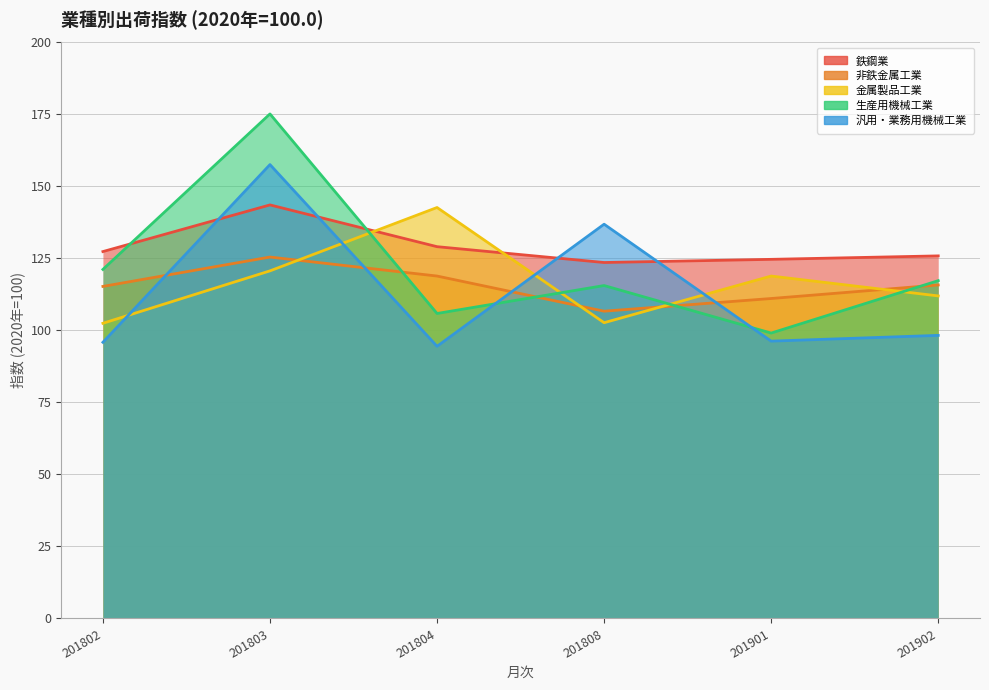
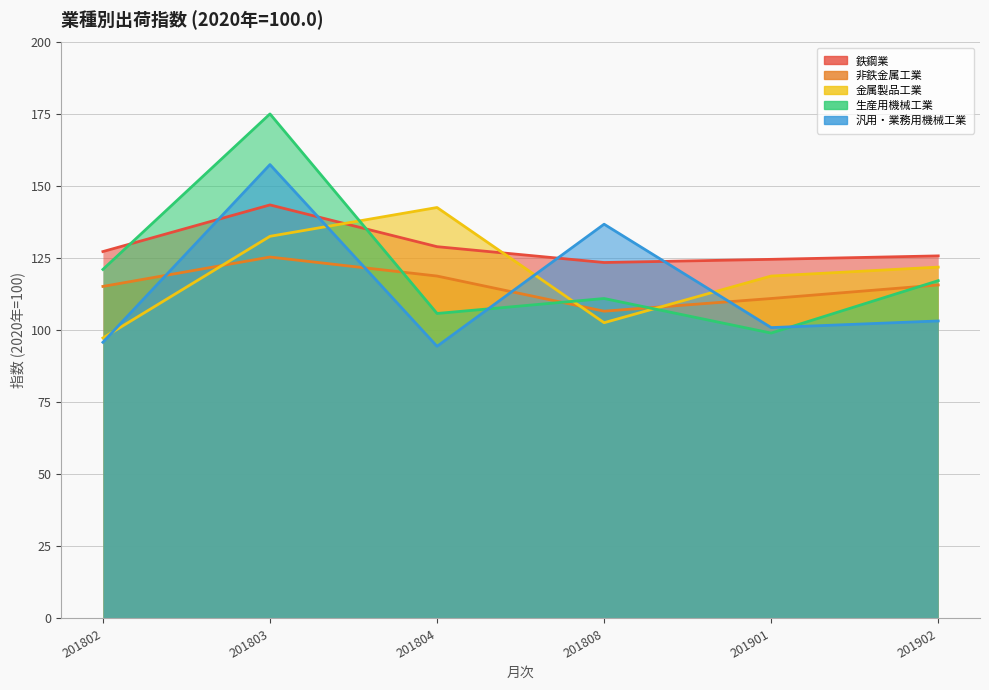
  {
    "金属製品工業": {
-     "201802": 103,
-     "201803": 121,
+     "201802": 97,
+     "201803": 133,
      "201804": 143,
      "201808": 103,
      "201901": 119,
-     "201902": 112
+     "201902": 122
    },
    "生産用機械工業": {
      "201802": 121,
      "201803": 175,
      "201804": 106,
-     "201808": 116,
+     "201808": 111,
      "201901": 99,
      "201902": 117
    },
    "汎用・業務用機械工業": {
      "201802": 96,
      "201803": 158,
      "201804": 95,
      "201808": 137,
-     "201901": 96,
-     "201902": 98
+     "201901": 101,
+     "201902": 103
    }
  }
